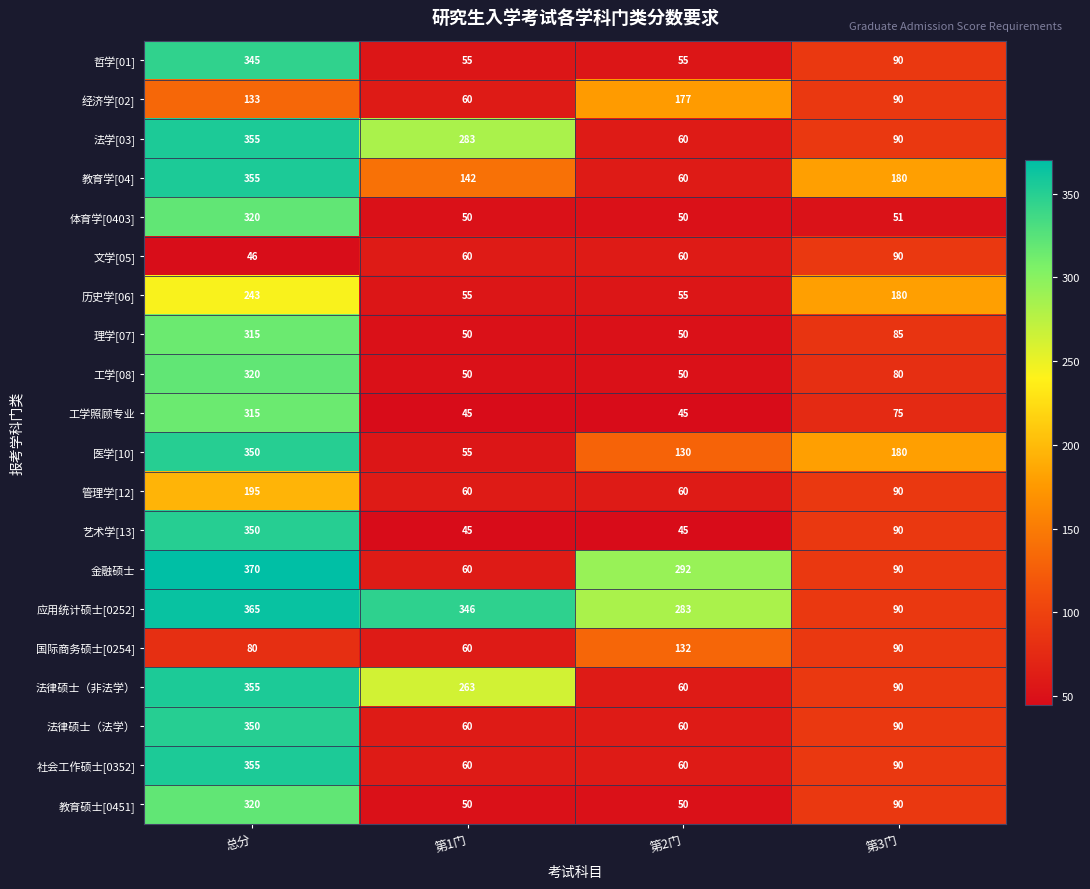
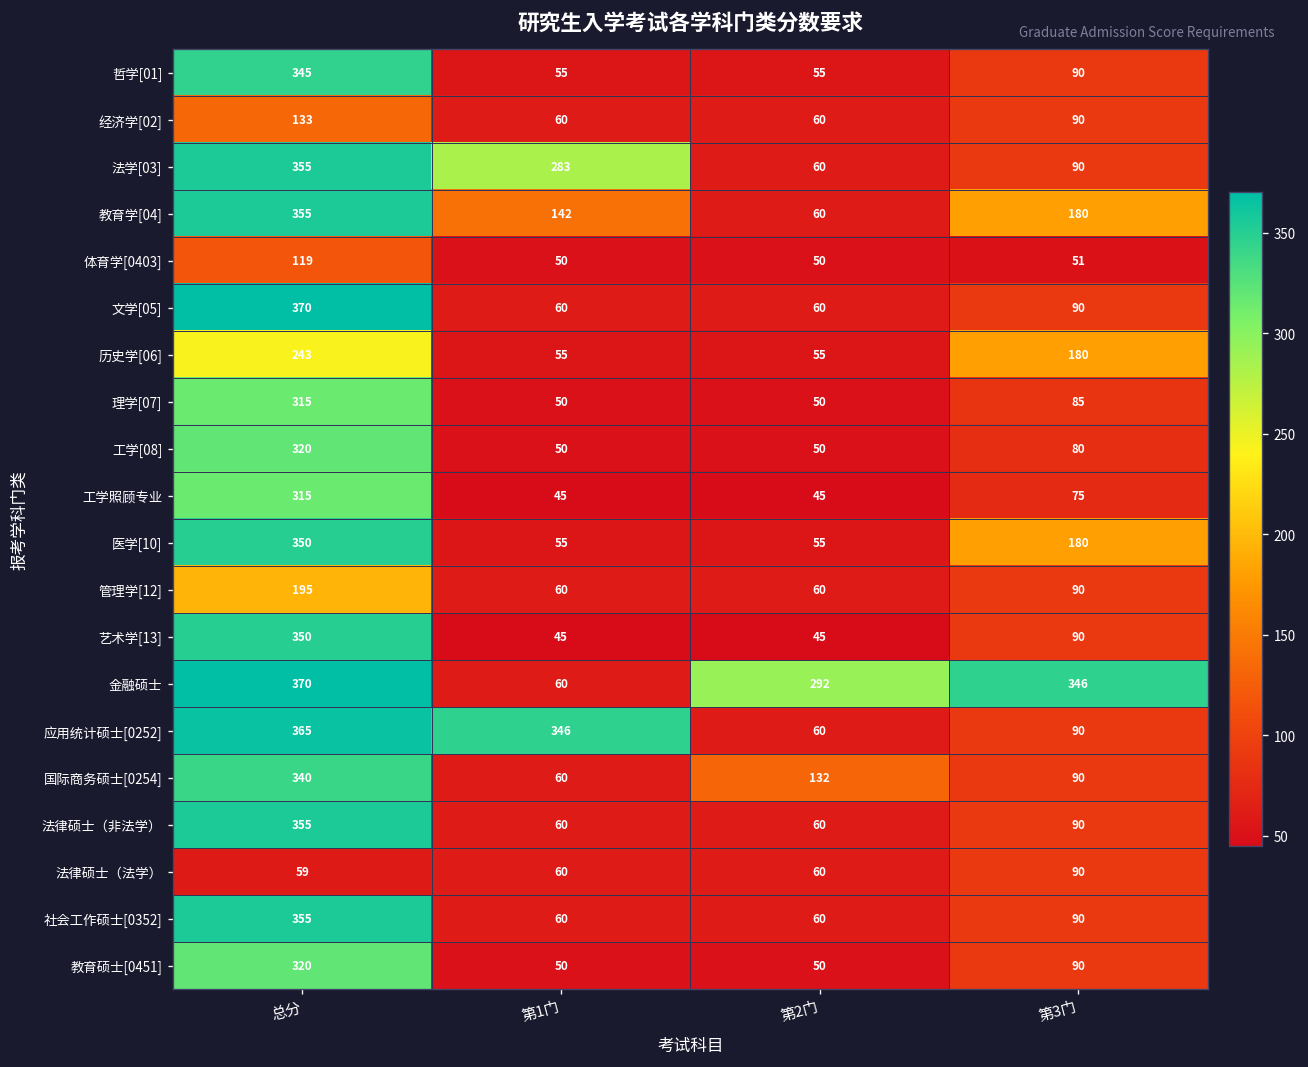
  {
    "哲学[01]": {
      "总分": 345,
      "第1门": 55,
      "第2门": 55,
      "第3门": 90
    },
    "经济学[02]": {
      "总分": 133,
      "第1门": 60,
-     "第2门": 177,
+     "第2门": 60,
      "第3门": 90
    },
    "法学[03]": {
      "总分": 355,
      "第1门": 283,
      "第2门": 60,
      "第3门": 90
    },
    "教育学[04]": {
      "总分": 355,
      "第1门": 142,
      "第2门": 60,
      "第3门": 180
    },
    "体育学[0403]": {
-     "总分": 320,
+     "总分": 119,
      "第1门": 50,
      "第2门": 50,
      "第3门": 51
    },
    "文学[05]": {
-     "总分": 46,
+     "总分": 370,
      "第1门": 60,
      "第2门": 60,
      "第3门": 90
    },
    "历史学[06]": {
      "总分": 243,
      "第1门": 55,
      "第2门": 55,
      "第3门": 180
    },
    "理学[07]": {
      "总分": 315,
      "第1门": 50,
      "第2门": 50,
      "第3门": 85
    },
    "工学[08]": {
      "总分": 320,
      "第1门": 50,
      "第2门": 50,
      "第3门": 80
    },
    "工学照顾专业": {
      "总分": 315,
      "第1门": 45,
      "第2门": 45,
      "第3门": 75
    },
    "医学[10]": {
      "总分": 350,
      "第1门": 55,
-     "第2门": 130,
+     "第2门": 55,
      "第3门": 180
    },
    "管理学[12]": {
      "总分": 195,
      "第1门": 60,
      "第2门": 60,
      "第3门": 90
    },
    "艺术学[13]": {
      "总分": 350,
      "第1门": 45,
      "第2门": 45,
      "第3门": 90
    },
    "金融硕士": {
      "总分": 370,
      "第1门": 60,
      "第2门": 292,
-     "第3门": 90
+     "第3门": 346
    },
    "应用统计硕士[0252]": {
      "总分": 365,
      "第1门": 346,
-     "第2门": 283,
+     "第2门": 60,
      "第3门": 90
    },
    "国际商务硕士[0254]": {
-     "总分": 80,
+     "总分": 340,
      "第1门": 60,
      "第2门": 132,
      "第3门": 90
    },
    "法律硕士（非法学）": {
      "总分": 355,
-     "第1门": 263,
+     "第1门": 60,
      "第2门": 60,
      "第3门": 90
    },
    "法律硕士（法学）": {
-     "总分": 350,
+     "总分": 59,
      "第1门": 60,
      "第2门": 60,
      "第3门": 90
    },
    "社会工作硕士[0352]": {
      "总分": 355,
      "第1门": 60,
      "第2门": 60,
      "第3门": 90
    },
    "教育硕士[0451]": {
      "总分": 320,
      "第1门": 50,
      "第2门": 50,
      "第3门": 90
    }
  }
